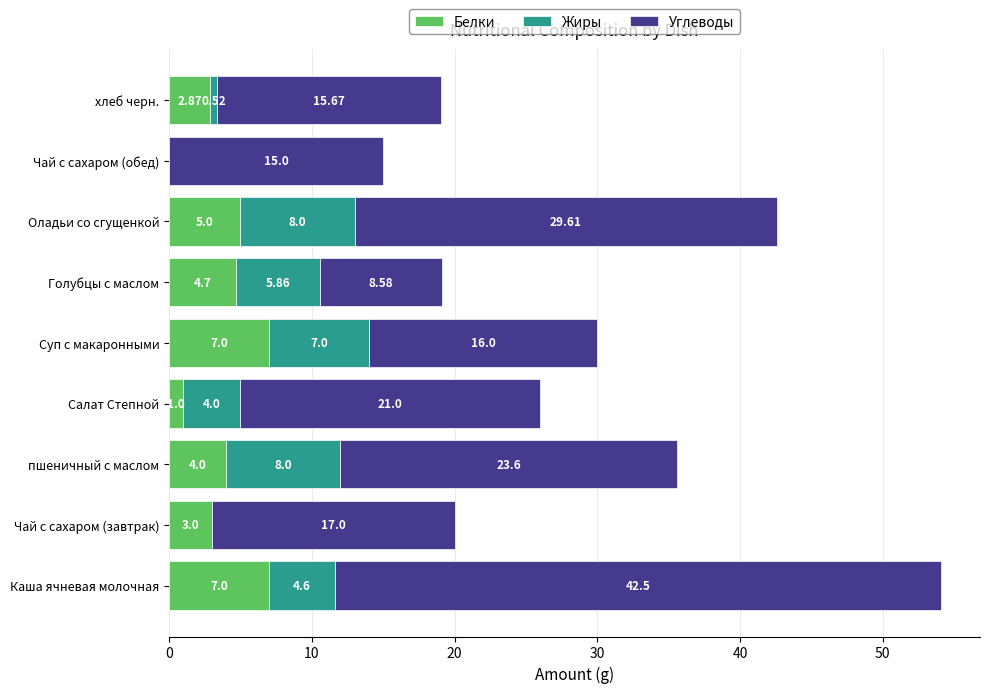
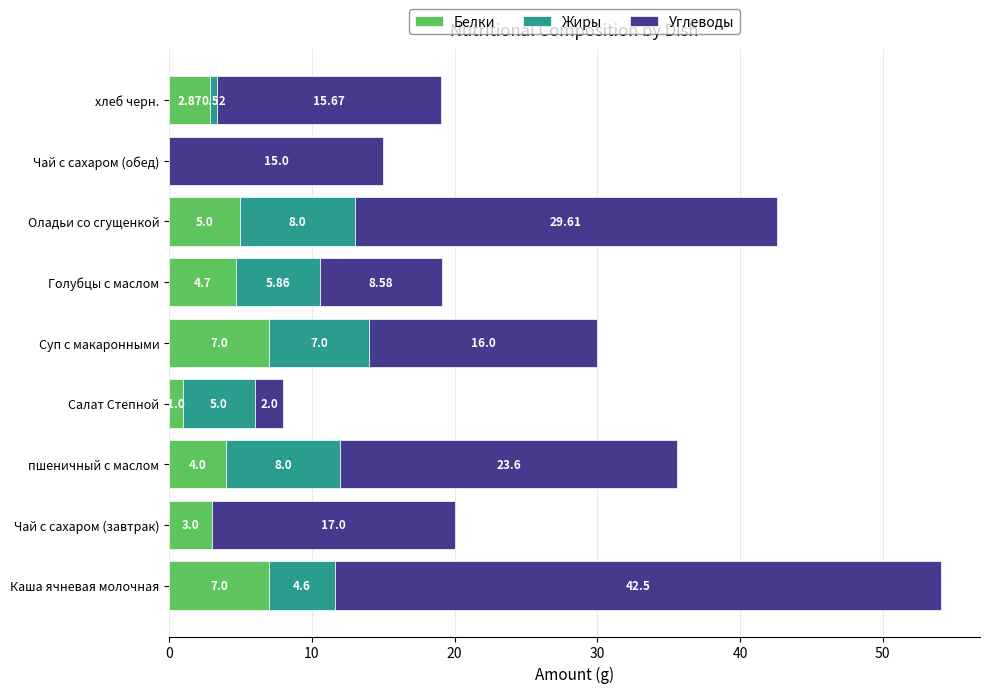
  {
    "Белки": {
      "хлеб черн.": 2.87,
      "Оладьи со сгущенкой": 5.0,
      "Голубцы с маслом": 4.7,
      "Суп с макаронными": 7.0,
      "Салат Степной": 1.0,
      "пшеничный с маслом": 4.0,
      "Чай с сахаром (завтрак)": 3.0,
      "Каша ячневая молочная": 7.0
    },
    "Жиры": {
      "хлеб черн.": 0.52,
      "Оладьи со сгущенкой": 8.0,
      "Голубцы с маслом": 5.86,
      "Суп с макаронными": 7.0,
-     "Салат Степной": 4.0,
+     "Салат Степной": 5.0,
      "пшеничный с маслом": 8.0,
      "Каша ячневая молочная": 4.6
    },
    "Углеводы": {
      "хлеб черн.": 15.67,
      "Чай с сахаром (обед)": 15.0,
      "Оладьи со сгущенкой": 29.61,
      "Голубцы с маслом": 8.58,
      "Суп с макаронными": 16.0,
-     "Салат Степной": 21.0,
+     "Салат Степной": 2.0,
      "пшеничный с маслом": 23.6,
      "Чай с сахаром (завтрак)": 17.0,
      "Каша ячневая молочная": 42.5
    }
  }
